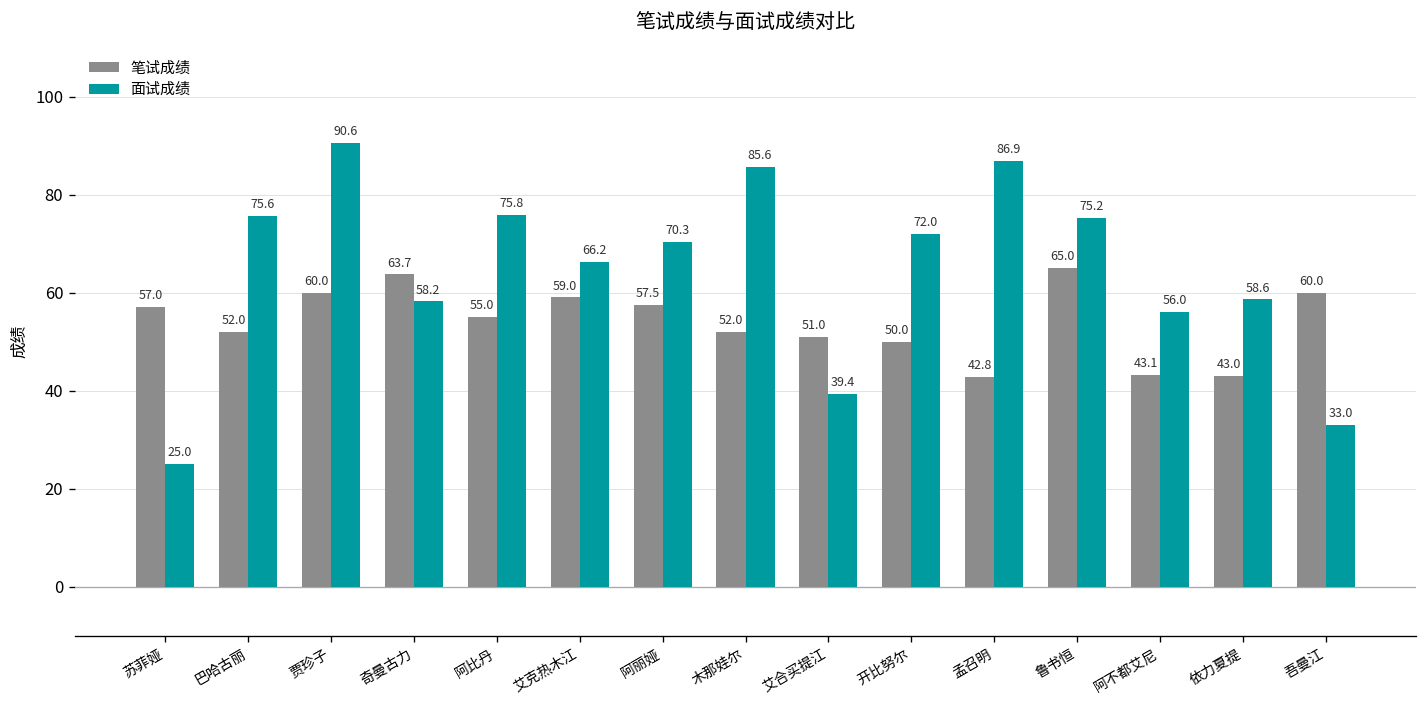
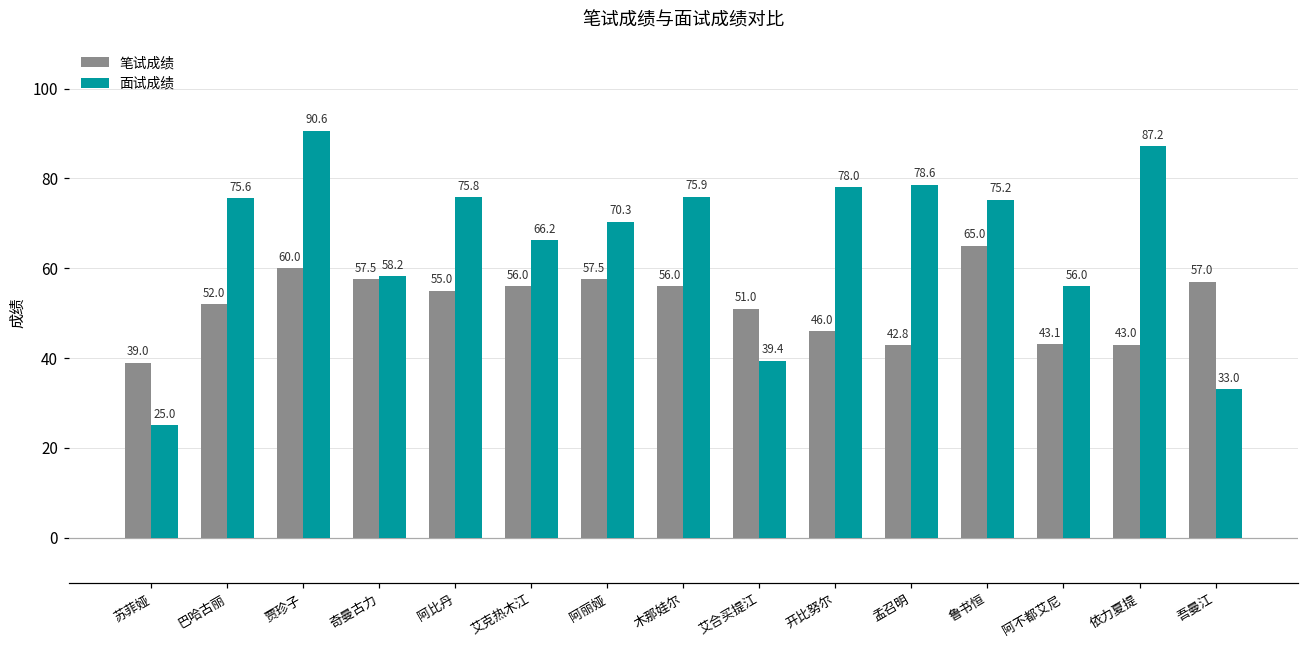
  {
    "笔试成绩": {
-     "苏菲娅": 57.0,
+     "苏菲娅": 39.0,
      "巴哈古丽": 52.0,
      "贾珍子": 60.0,
-     "奇曼古力": 63.7,
+     "奇曼古力": 57.5,
      "阿比丹": 55.0,
-     "艾克热木江": 59.0,
+     "艾克热木江": 56.0,
      "阿丽娅": 57.5,
-     "木那娃尔": 52.0,
+     "木那娃尔": 56.0,
      "艾合买提江": 51.0,
-     "开比努尔": 50.0,
+     "开比努尔": 46.0,
      "孟召明": 42.8,
      "鲁书恒": 65.0,
      "阿不都艾尼": 43.1,
      "依力夏提": 43.0,
-     "吾曼江": 60.0
+     "吾曼江": 57.0
    },
    "面试成绩": {
      "苏菲娅": 25.0,
      "巴哈古丽": 75.6,
      "贾珍子": 90.6,
      "奇曼古力": 58.2,
      "阿比丹": 75.8,
      "艾克热木江": 66.2,
      "阿丽娅": 70.3,
-     "木那娃尔": 85.6,
+     "木那娃尔": 75.9,
      "艾合买提江": 39.4,
-     "开比努尔": 72.0,
-     "孟召明": 86.9,
+     "开比努尔": 78.0,
+     "孟召明": 78.6,
      "鲁书恒": 75.2,
      "阿不都艾尼": 56.0,
-     "依力夏提": 58.6,
+     "依力夏提": 87.2,
      "吾曼江": 33.0
    }
  }
